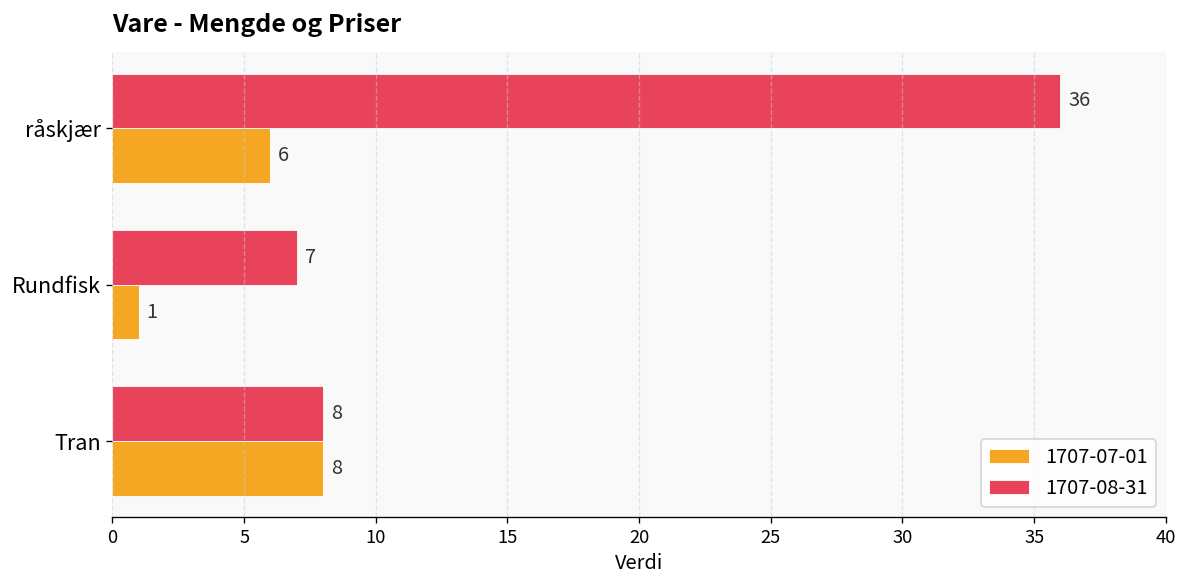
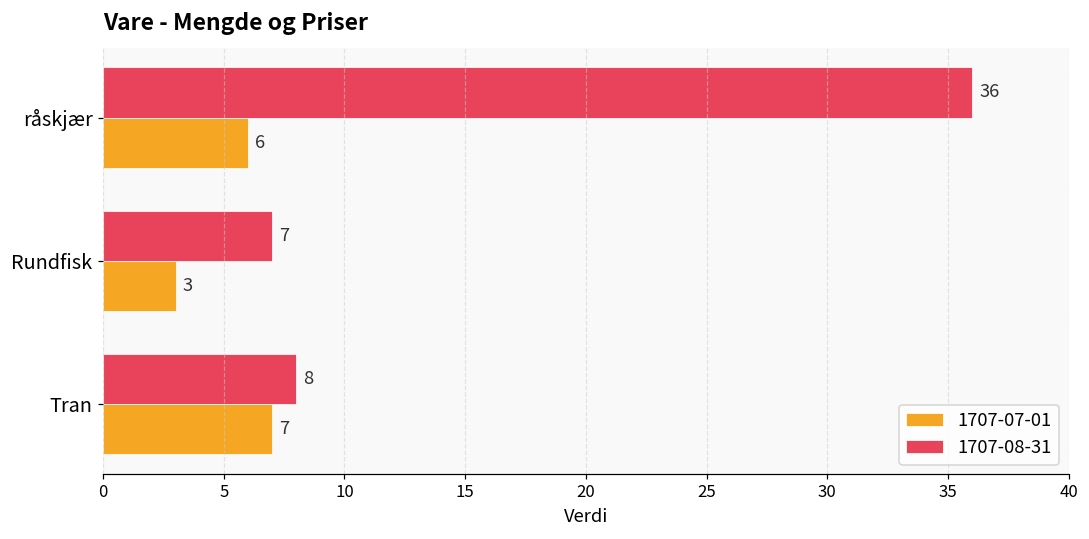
  {
    "1707-07-01": {
      "råskjær": 6,
-     "Rundfisk": 1,
-     "Tran": 8
+     "Rundfisk": 3,
+     "Tran": 7
    },
    "1707-08-31": {
      "råskjær": 36,
      "Rundfisk": 7,
      "Tran": 8
    }
  }
